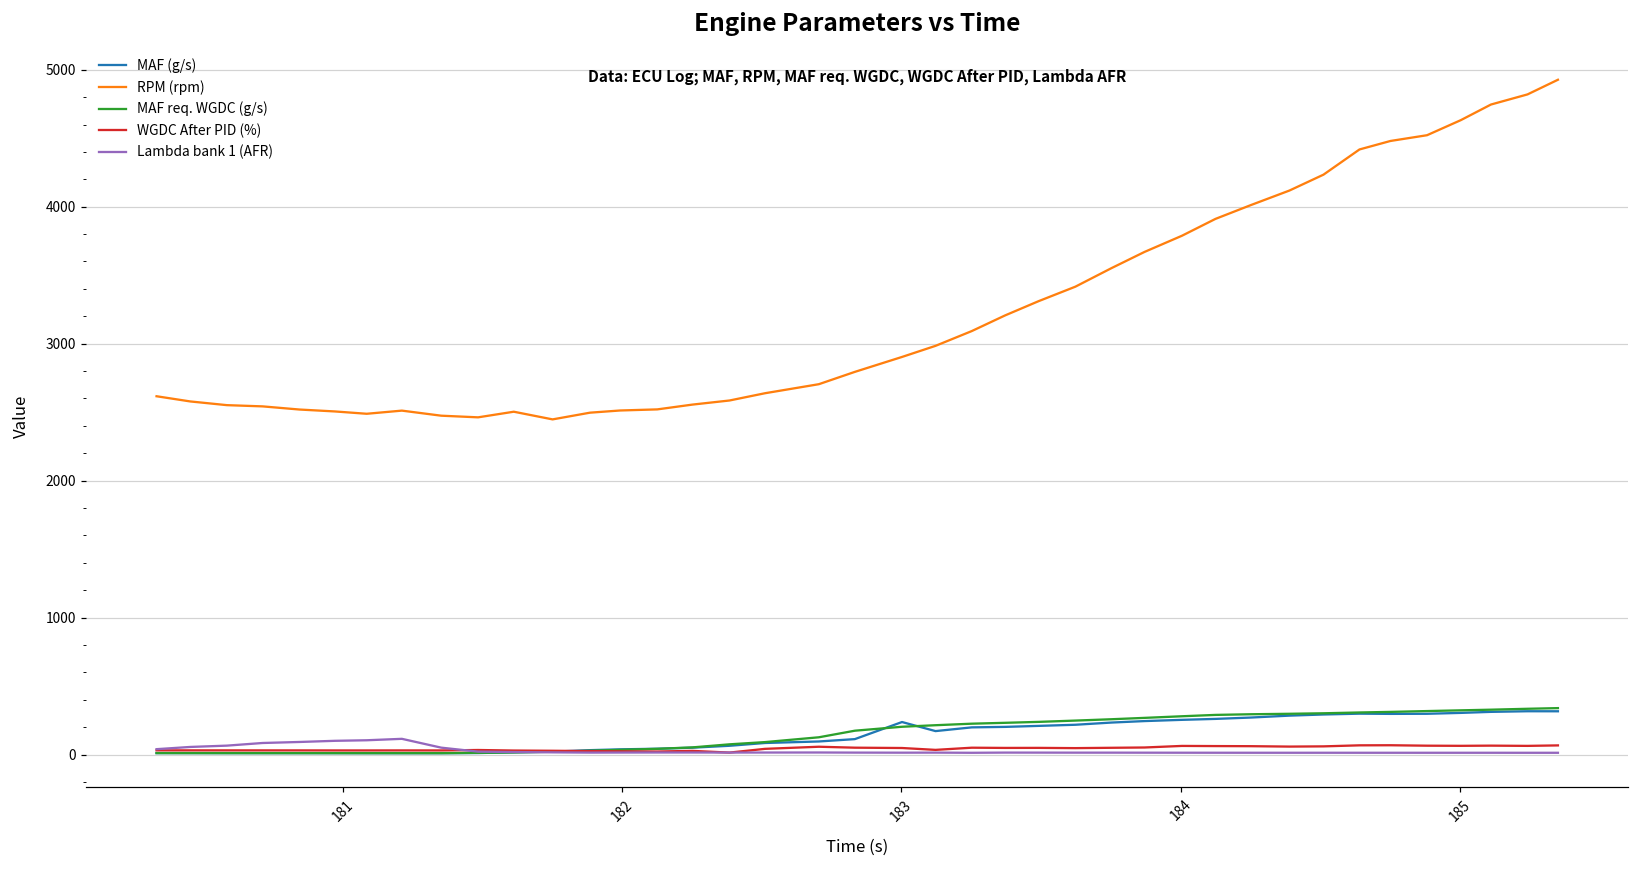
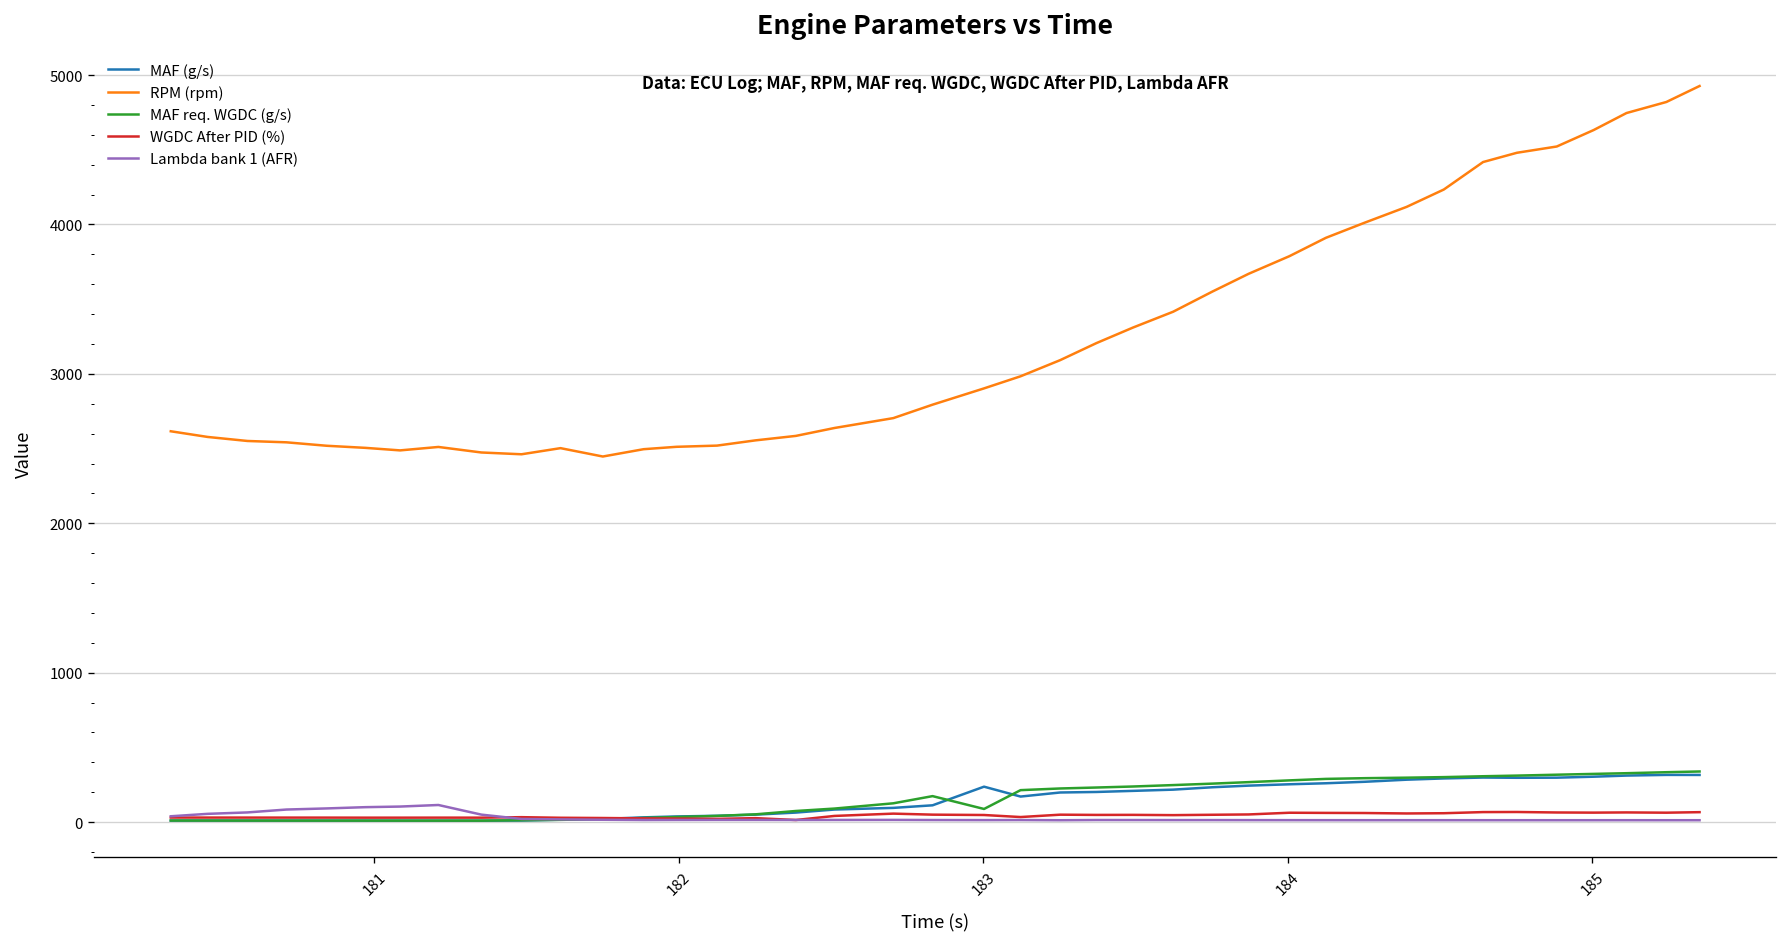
  {
    "MAF (g/s)": {
      "183": 240
    },
    "RPM (rpm)": {
      "183": 2900
    },
    "MAF req. WGDC (g/s)": {
-     "183": 200
+     "183": 90
    },
    "WGDC After PID (%)": {
      "183": 50
    },
    "Lambda bank 1 (AFR)": {
      "183": 10
    }
  }
